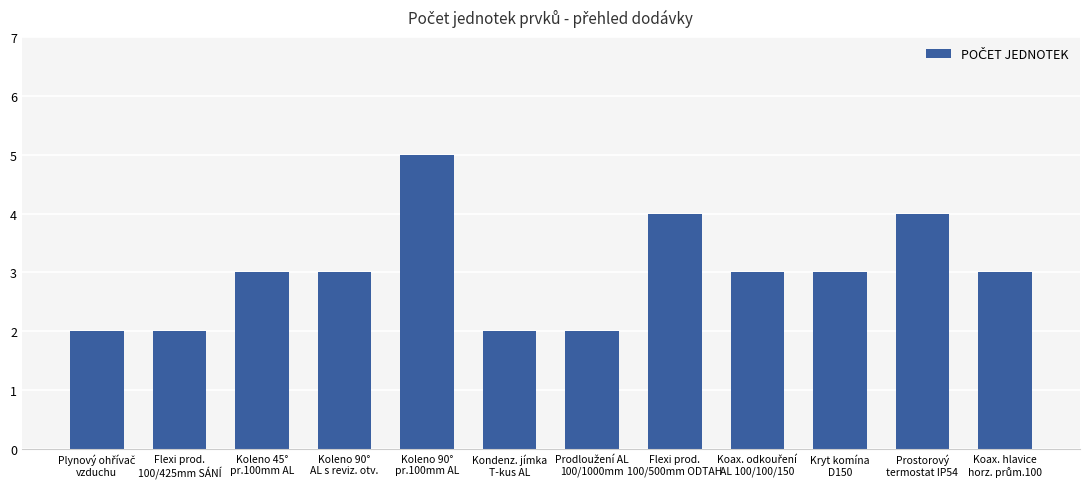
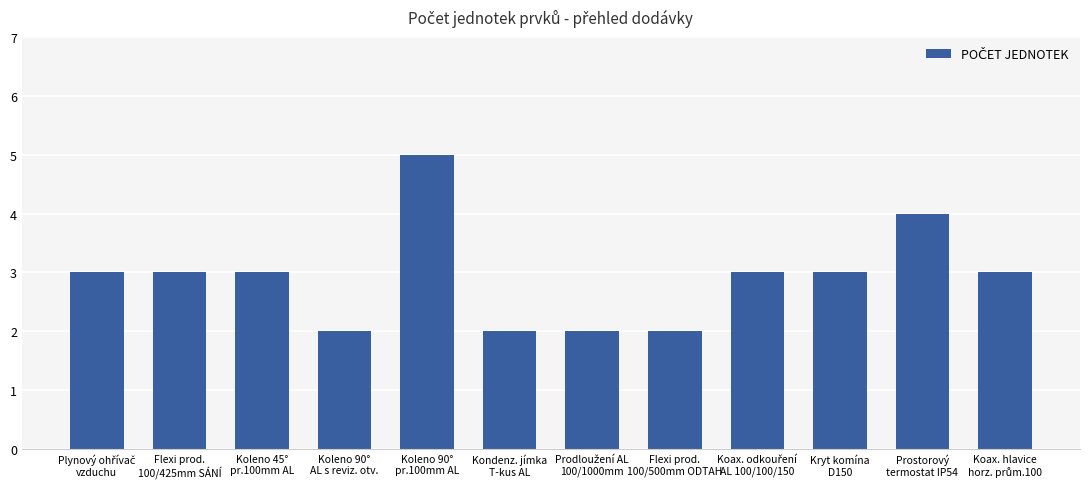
  {
-   "Plynový ohřívač vzduchu": 2,
-   "Flexi prod. 100/425mm SÁNÍ": 2,
+   "Plynový ohřívač vzduchu": 3,
+   "Flexi prod. 100/425mm SÁNÍ": 3,
    "Koleno 45° pr.100mm AL": 3,
-   "Koleno 90° AL s reviz. otv.": 3,
+   "Koleno 90° AL s reviz. otv.": 2,
    "Koleno 90° pr.100mm AL": 5,
    "Kondenz. jímka T-kus AL": 2,
    "Prodloužení AL 100/1000mm": 2,
-   "Flexi prod. 100/500mm ODTAH": 4,
+   "Flexi prod. 100/500mm ODTAH": 2,
    "Koax. odkouření AL 100/100/150": 3,
    "Kryt komína D150": 3,
    "Prostorový termostat IP54": 4,
    "Koax. hlavice horz. prům.100": 3
  }
